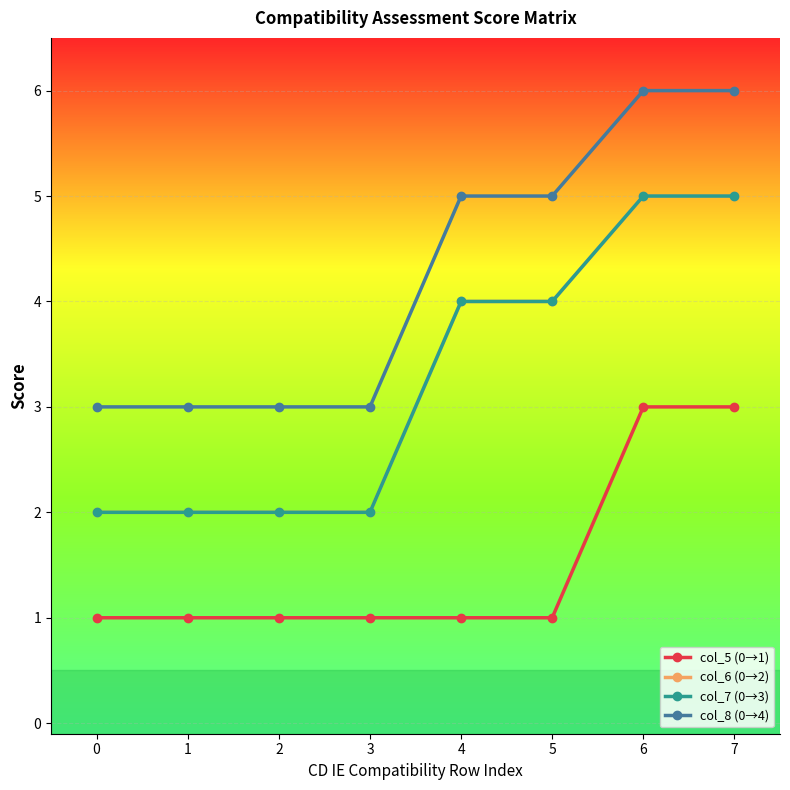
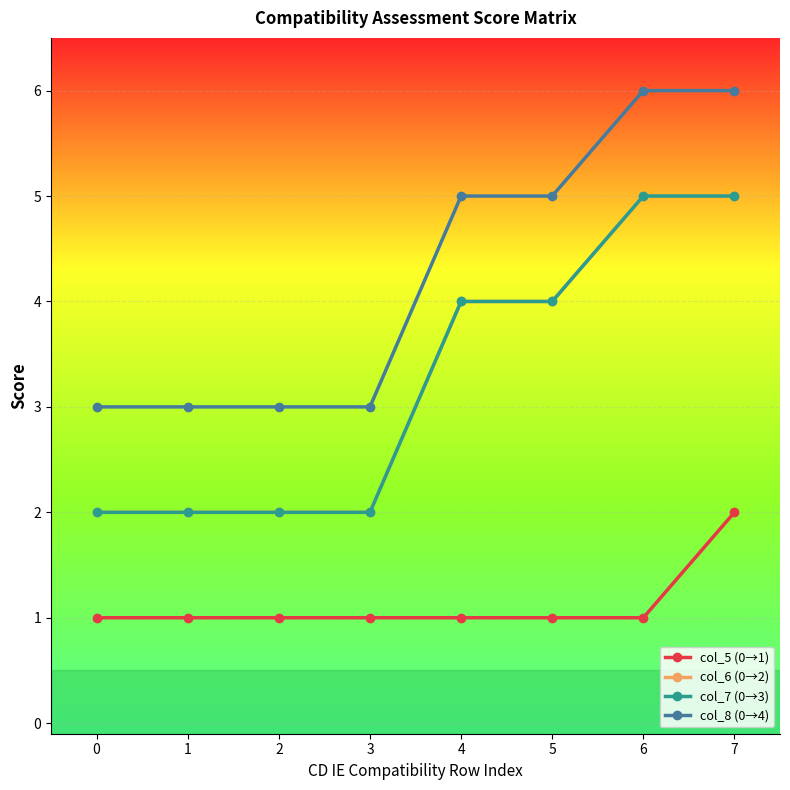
  {
    "col_5 (0→1)": {
      "0": 1,
      "1": 1,
      "2": 1,
      "3": 1,
      "4": 1,
      "5": 1,
-     "6": 3,
-     "7": 3
+     "6": 1,
+     "7": 2
    }
  }
